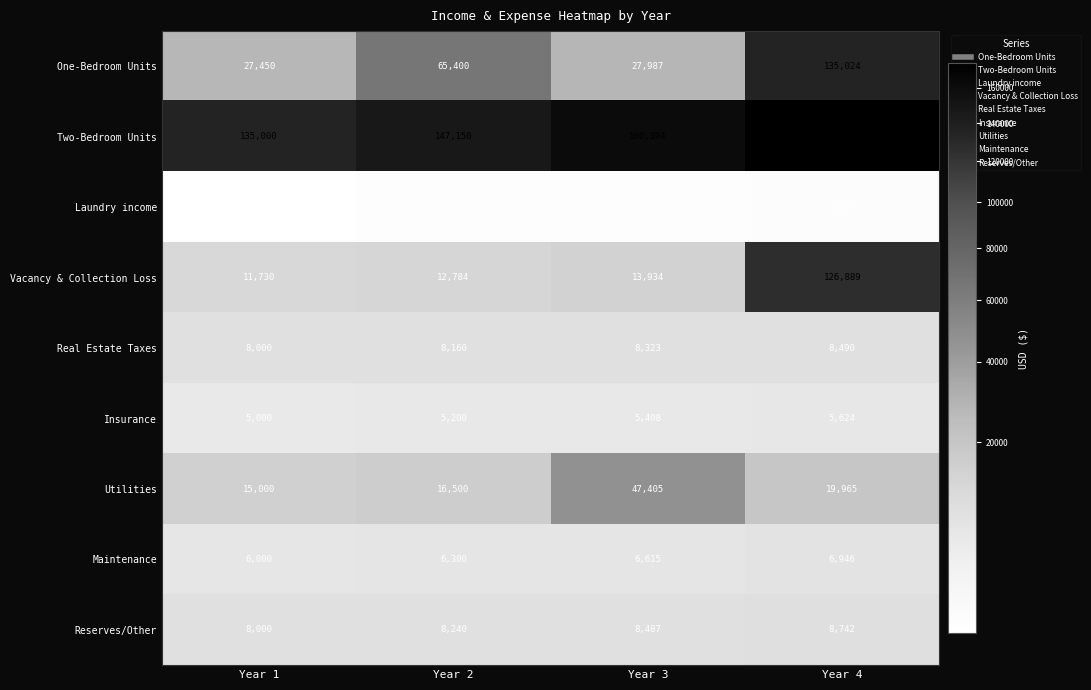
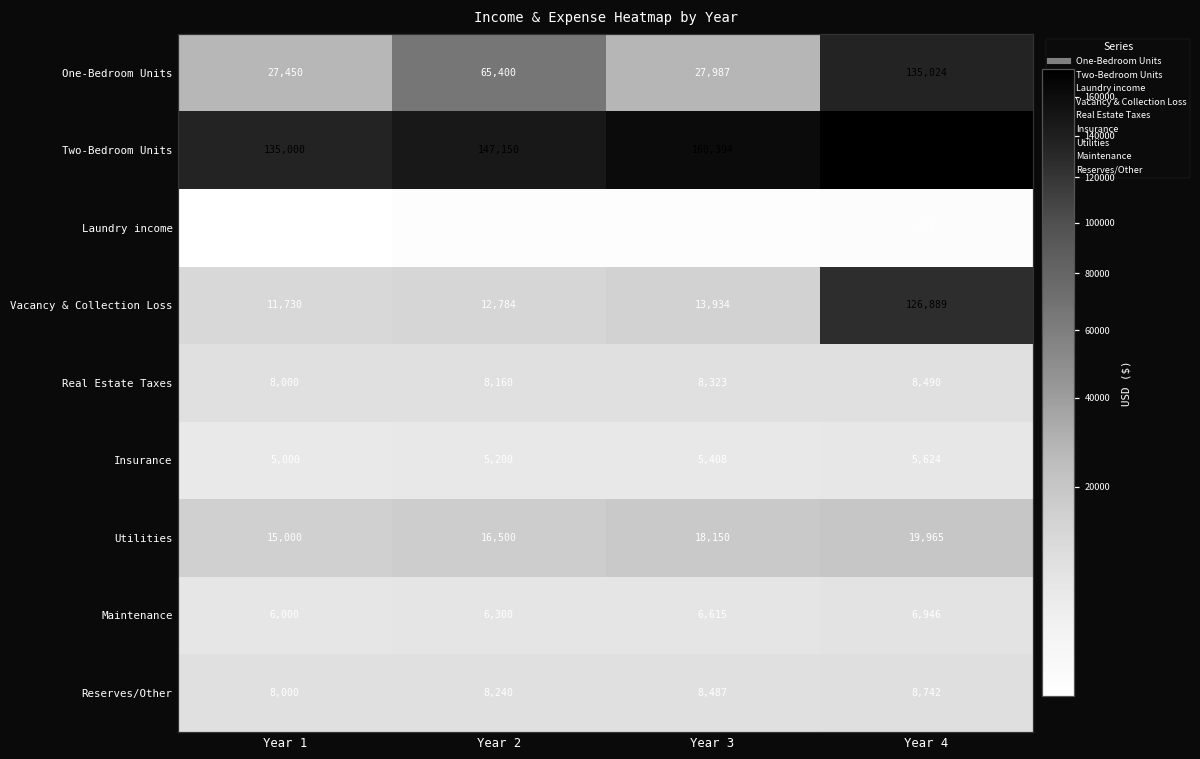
  {
    "Utilities": {
-     "Year 3": "47,405"
+     "Year 3": "18,150"
    }
  }
